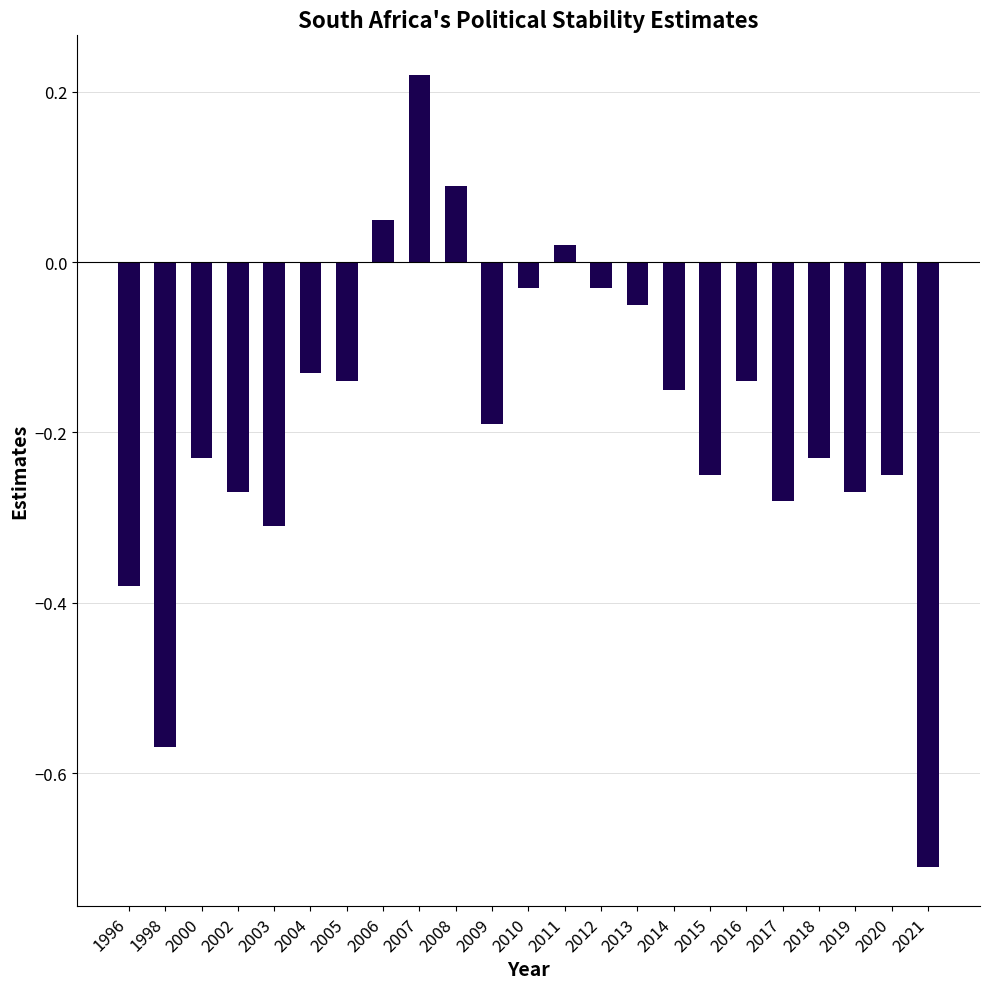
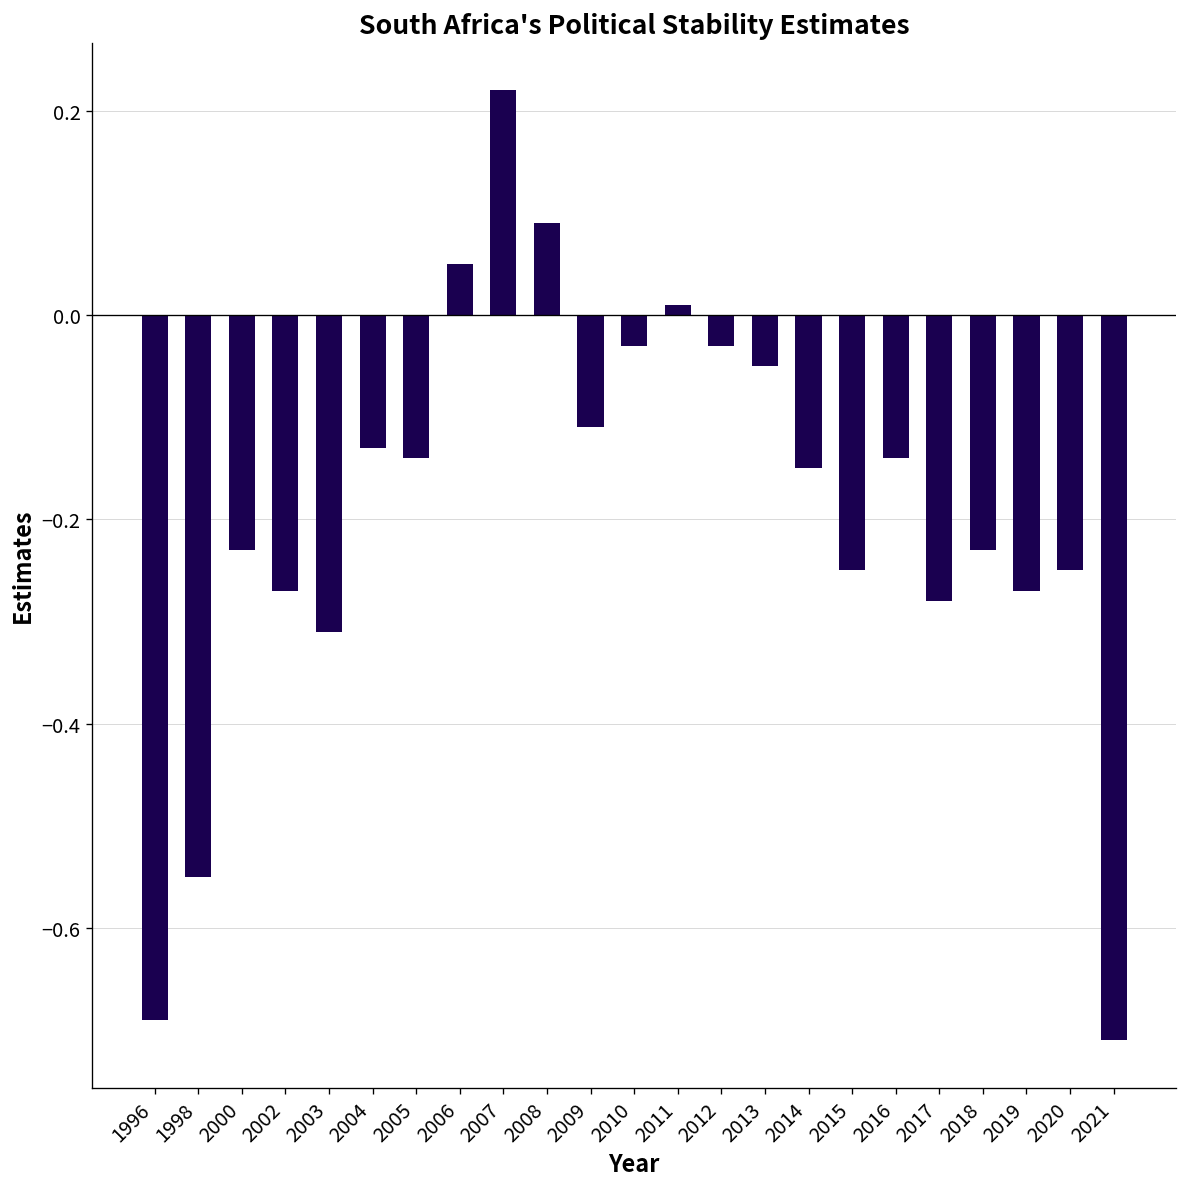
  {
-   "1996": -0.38,
-   "1998": -0.57,
+   "1996": -0.69,
+   "1998": -0.55,
    "2000": -0.23,
    "2002": -0.27,
    "2003": -0.31,
    "2004": -0.13,
    "2005": -0.14,
    "2006": 0.05,
    "2007": 0.22,
    "2008": 0.09,
-   "2009": -0.19,
+   "2009": -0.11,
    "2010": -0.03,
-   "2011": 0.02,
+   "2011": 0.01,
    "2012": -0.03,
    "2013": -0.05,
    "2014": -0.15,
    "2015": -0.25,
    "2016": -0.14,
    "2017": -0.28,
    "2018": -0.23,
    "2019": -0.27,
    "2020": -0.25,
    "2021": -0.71
  }
